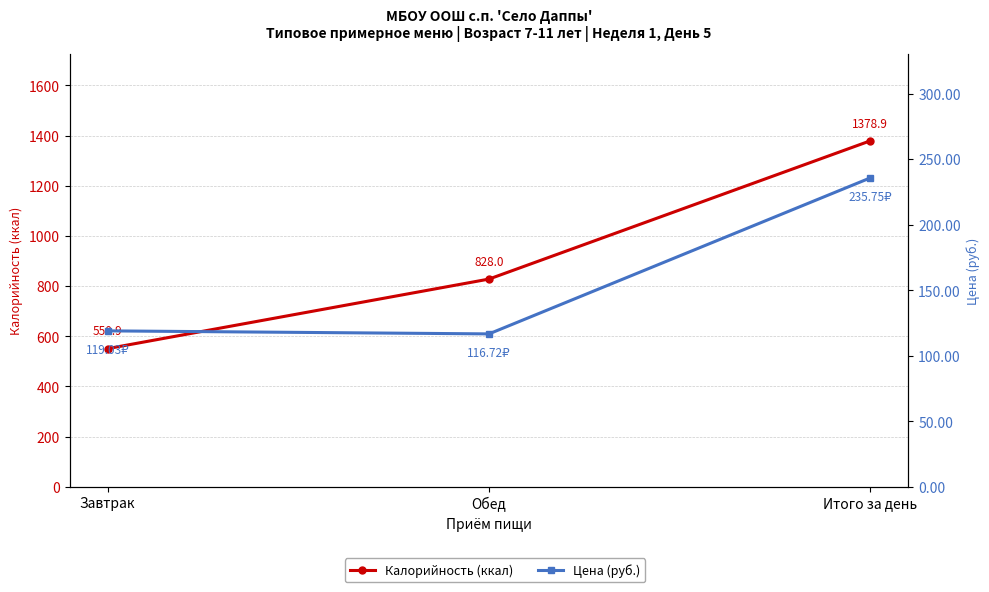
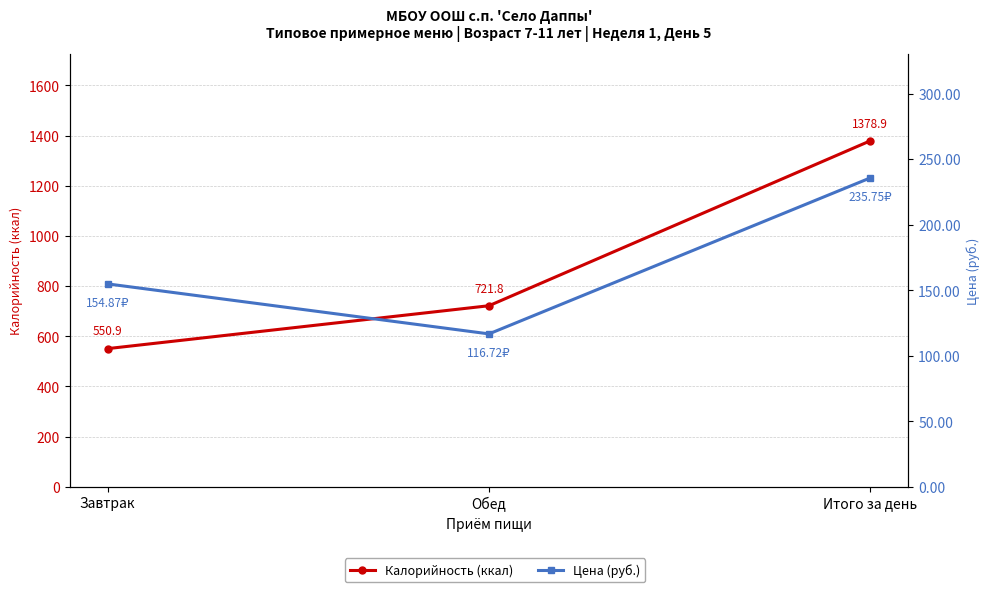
  {
    "Калорийность (ккал)": {
      "Завтрак": "550.9",
-     "Обед": "828.0",
+     "Обед": "721.8",
      "Итого за день": "1378.9"
    },
    "Цена (руб.)": {
-     "Завтрак": "119.03₽",
+     "Завтрак": "154.87₽",
      "Обед": "116.72₽",
      "Итого за день": "235.75₽"
    }
  }
